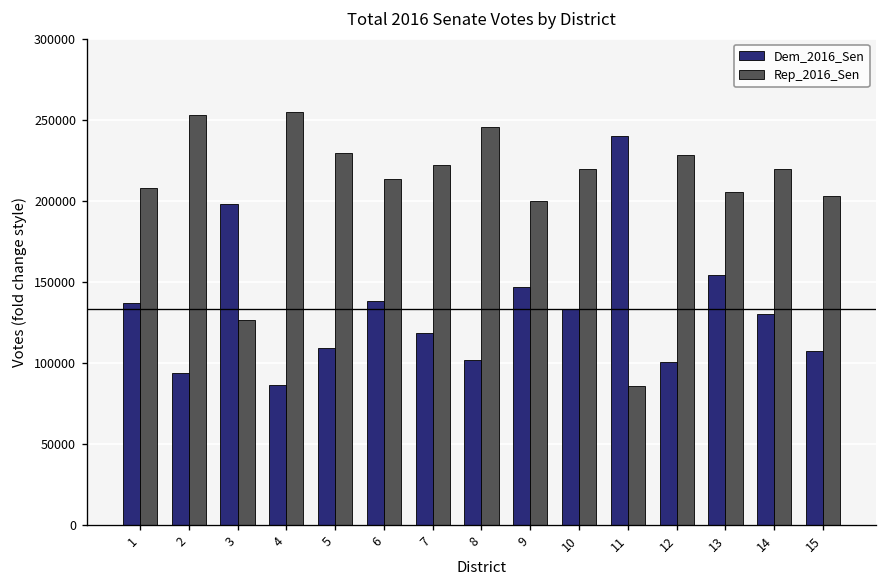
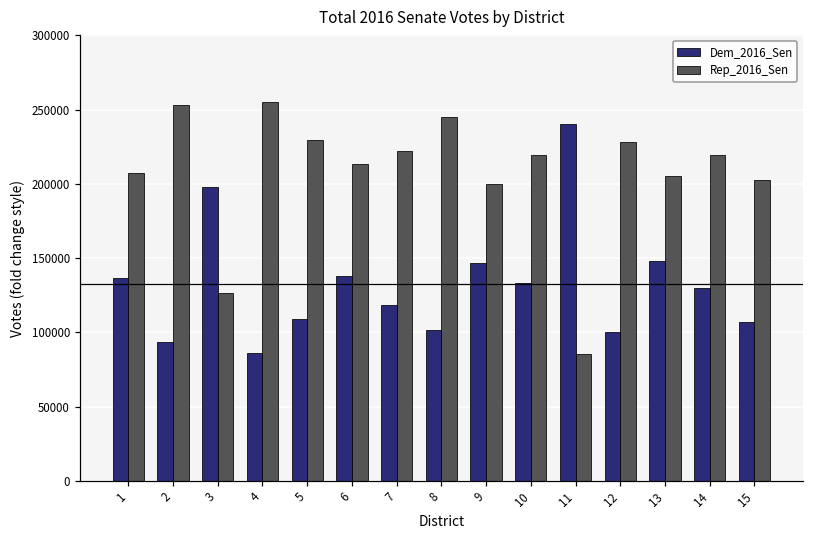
  {
    "Dem_2016_Sen": {
      "1": 137000,
      "2": 93000,
      "3": 198000,
      "4": 86000,
      "5": 109000,
      "6": 138000,
      "7": 118000,
      "8": 101000,
      "9": 146000,
      "10": 133000,
      "11": 240000,
      "12": 100000,
-     "13": 154000,
+     "13": 148000,
      "14": 130000,
      "15": 107000
    },
    "Rep_2016_Sen": {
      "1": 208000,
      "2": 253000,
      "3": 126000,
      "4": 255000,
      "5": 230000,
      "6": 213000,
      "7": 222000,
      "8": 245000,
      "9": 200000,
      "10": 220000,
      "11": 85000,
      "12": 228000,
      "13": 205000,
      "14": 219000,
      "15": 203000
    }
  }
